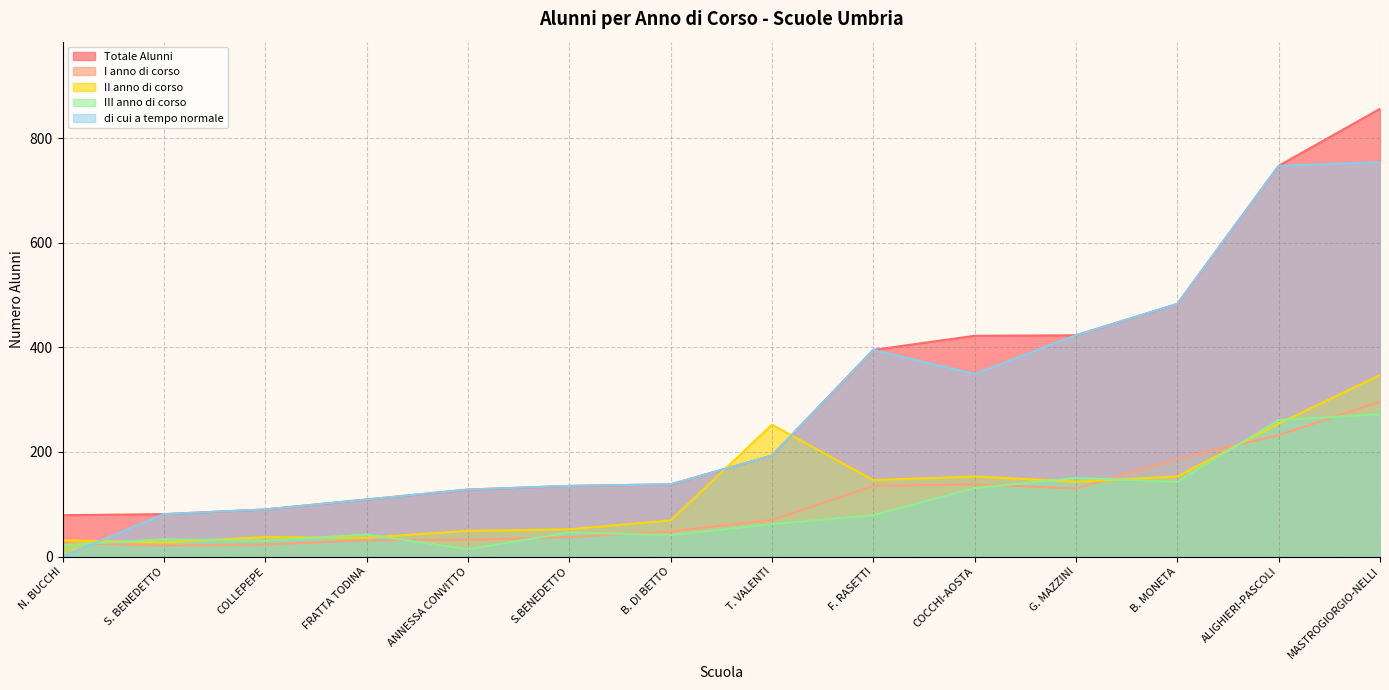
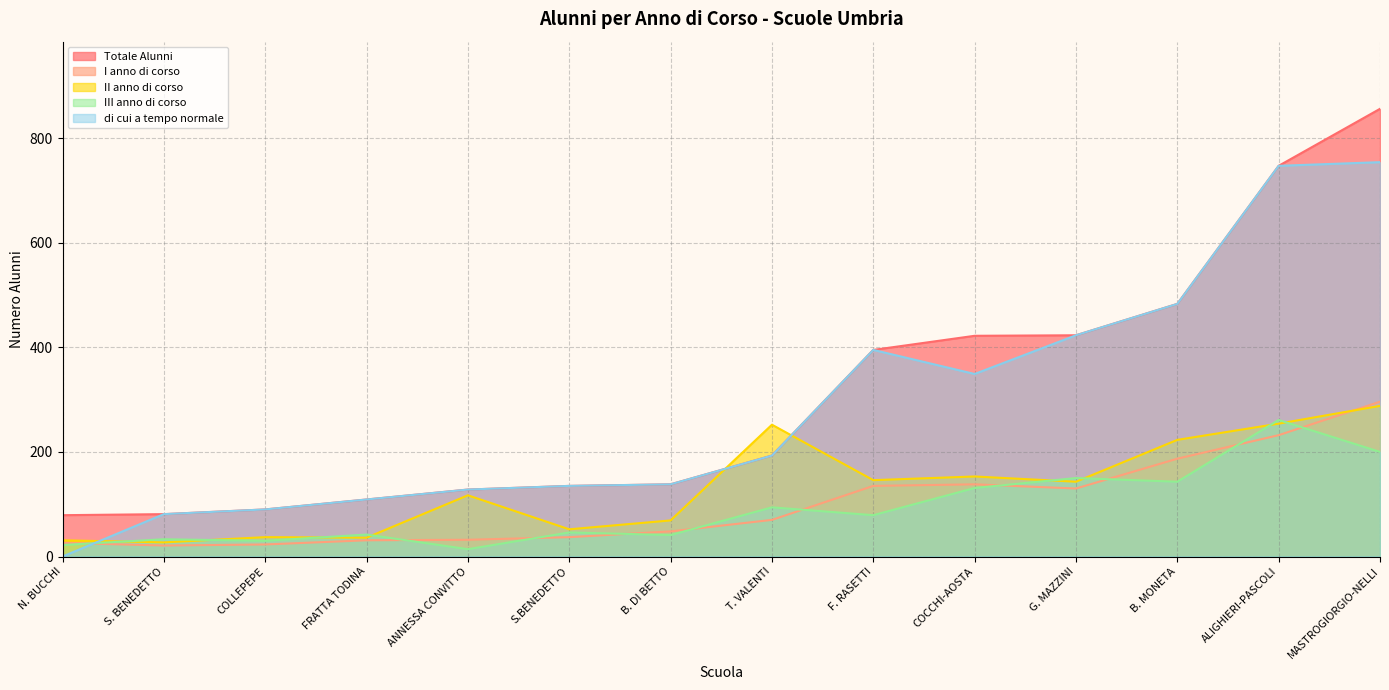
  {
    "II anno di corso": {
      "N. BUCCHI": 30,
      "S. BENEDETTO": 30,
      "COLLEPEPE": 40,
      "FRATTA TODINA": 40,
-     "ANNESSA CONVITTO": 50,
+     "ANNESSA CONVITTO": 120,
      "S.BENEDETTO": 50,
      "B. DI BETTO": 70,
      "T. VALENTI": 250,
      "F. RASETTI": 150,
      "COCCHI-AOSTA": 150,
      "G. MAZZINI": 140,
-     "B. MONETA": 150,
+     "B. MONETA": 220,
      "ALIGHIERI-PASCOLI": 250,
-     "MASTROGIORGIO-NELLI": 350
+     "MASTROGIORGIO-NELLI": 290
    },
    "III anno di corso": {
      "S. BENEDETTO": 30,
      "COLLEPEPE": 30,
      "FRATTA TODINA": 40,
      "ANNESSA CONVITTO": 10,
      "S.BENEDETTO": 50,
      "B. DI BETTO": 40,
-     "T. VALENTI": 60,
+     "T. VALENTI": 90,
      "F. RASETTI": 80,
      "COCCHI-AOSTA": 130,
      "G. MAZZINI": 150,
      "B. MONETA": 140,
      "ALIGHIERI-PASCOLI": 260,
-     "MASTROGIORGIO-NELLI": 270
+     "MASTROGIORGIO-NELLI": 200
    },
    "di cui a tempo normale": {
      "N. BUCCHI": 0,
      "COCCHI-AOSTA": 350,
      "MASTROGIORGIO-NELLI": 750
    }
  }
